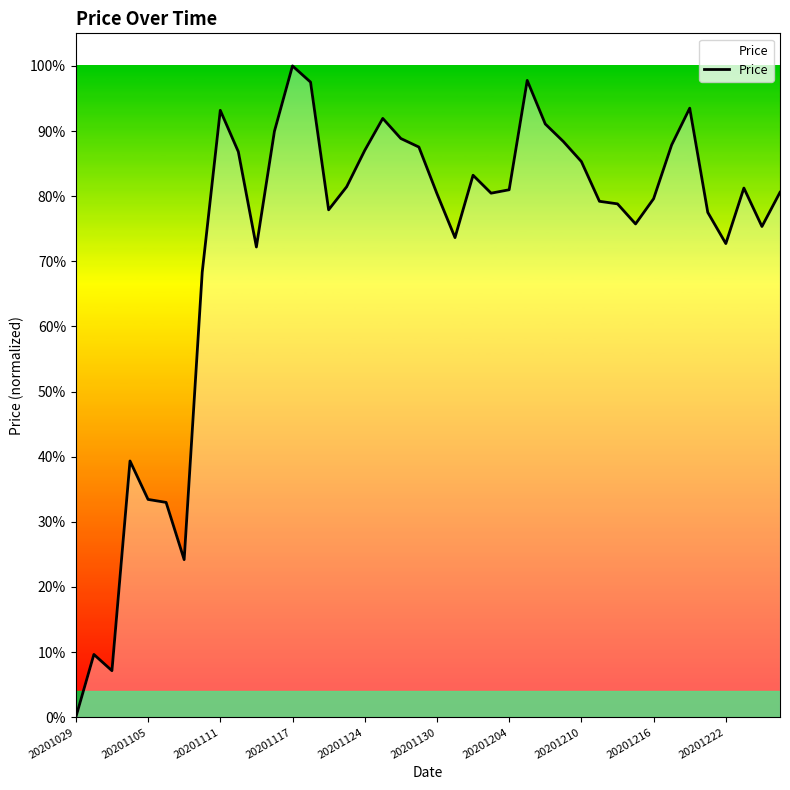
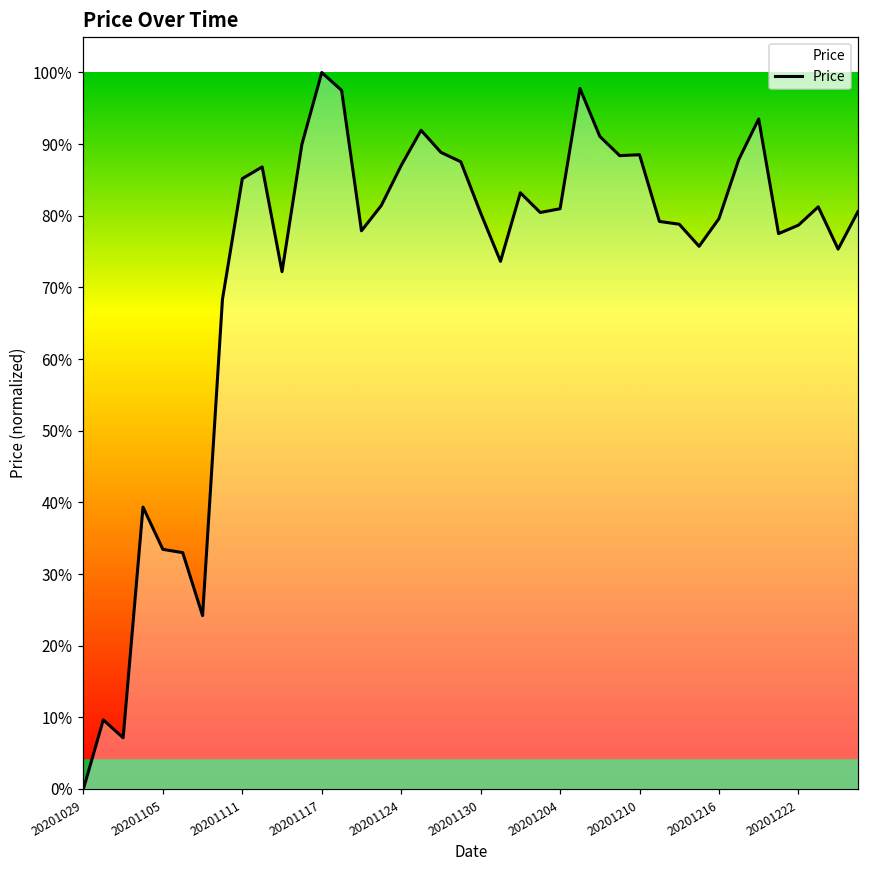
  {
    "20201105": "33%",
-   "20201111": "93%",
+   "20201111": "85%",
    "20201117": "100%",
    "20201124": "87%",
    "20201130": "80%",
    "20201204": "81%",
-   "20201210": "85%",
+   "20201210": "89%",
    "20201216": "80%",
-   "20201222": "73%"
+   "20201222": "79%"
  }
